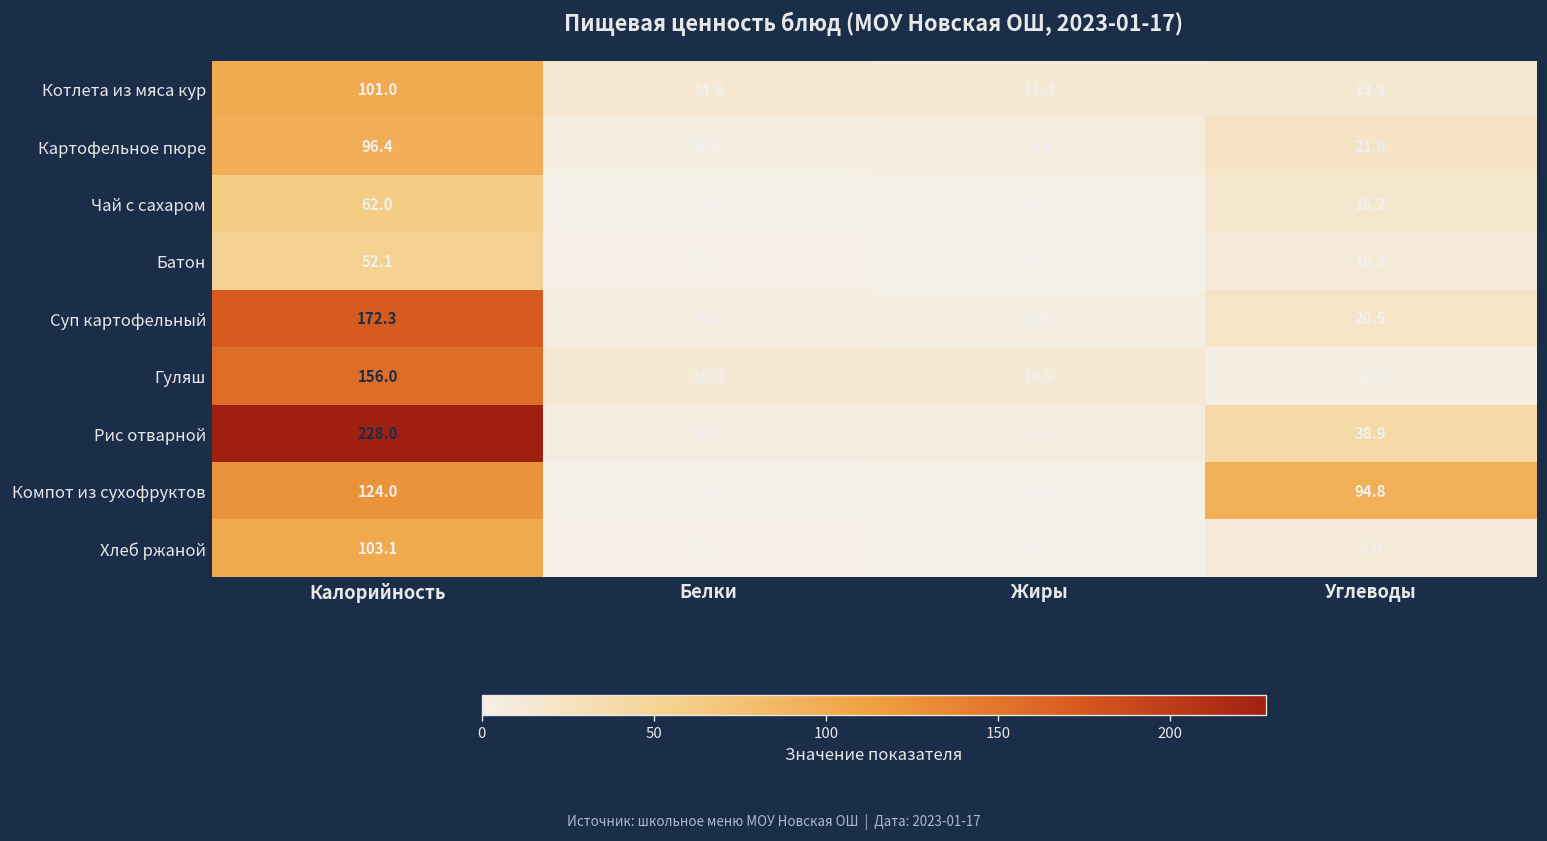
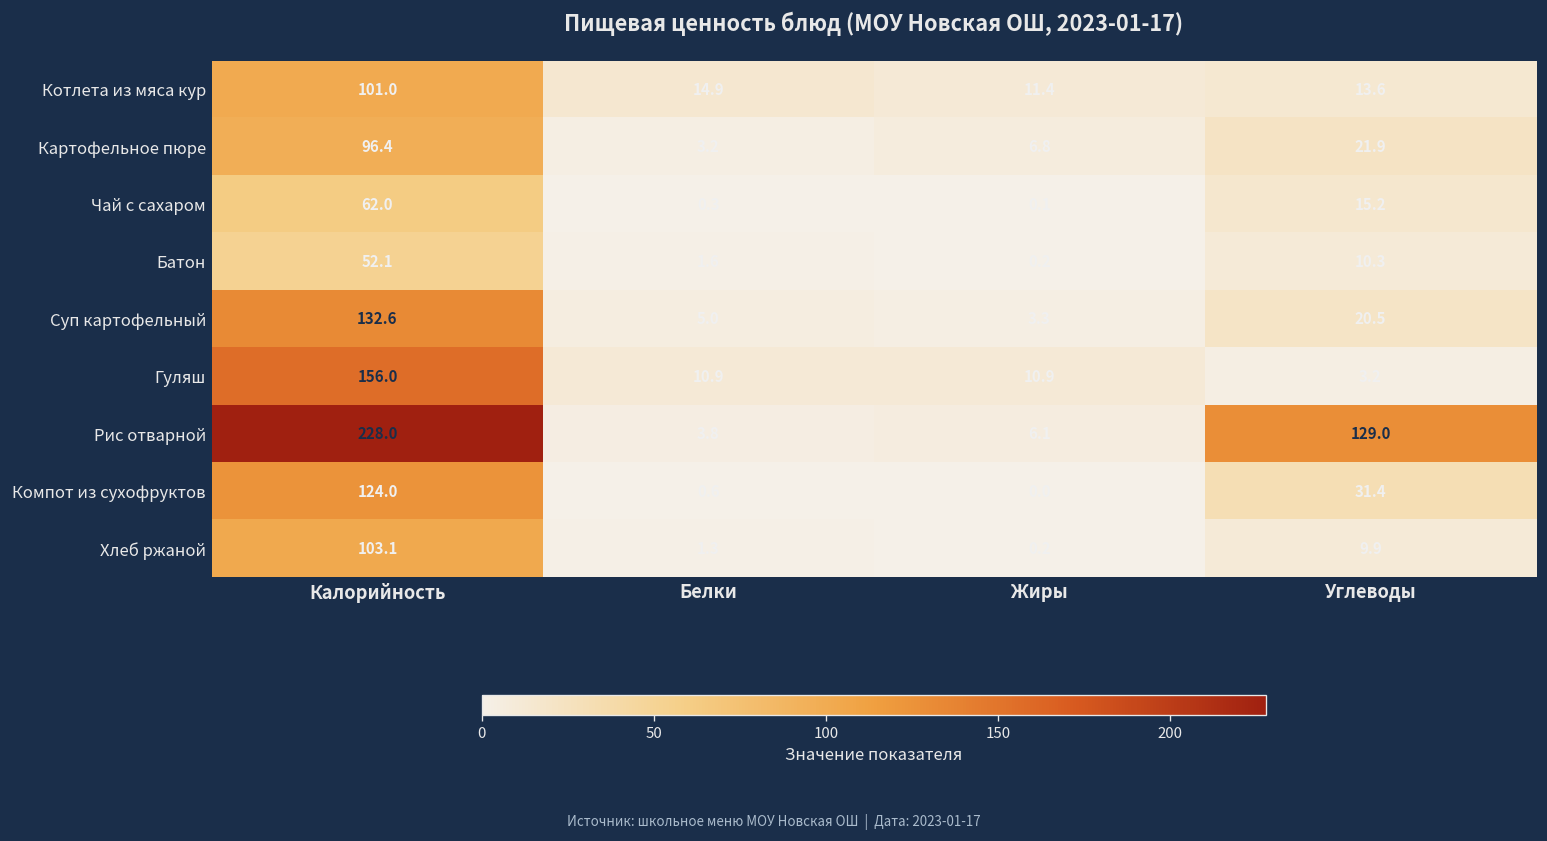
  {
    "Котлета из мяса кур": {
      "Калорийность": 101.0
    },
    "Картофельное пюре": {
      "Калорийность": 96.4
    },
    "Чай с сахаром": {
      "Калорийность": 62.0
    },
    "Батон": {
      "Калорийность": 52.1
    },
    "Суп картофельный": {
-     "Калорийность": 172.3
+     "Калорийность": 132.6
    },
    "Гуляш": {
      "Калорийность": 156.0
    },
    "Рис отварной": {
      "Калорийность": 228.0,
-     "Углеводы": 38.9
+     "Углеводы": 129.0
    },
    "Компот из сухофруктов": {
      "Калорийность": 124.0,
-     "Углеводы": 94.8
+     "Углеводы": 31.4
    },
    "Хлеб ржаной": {
      "Калорийность": 103.1
    }
  }
